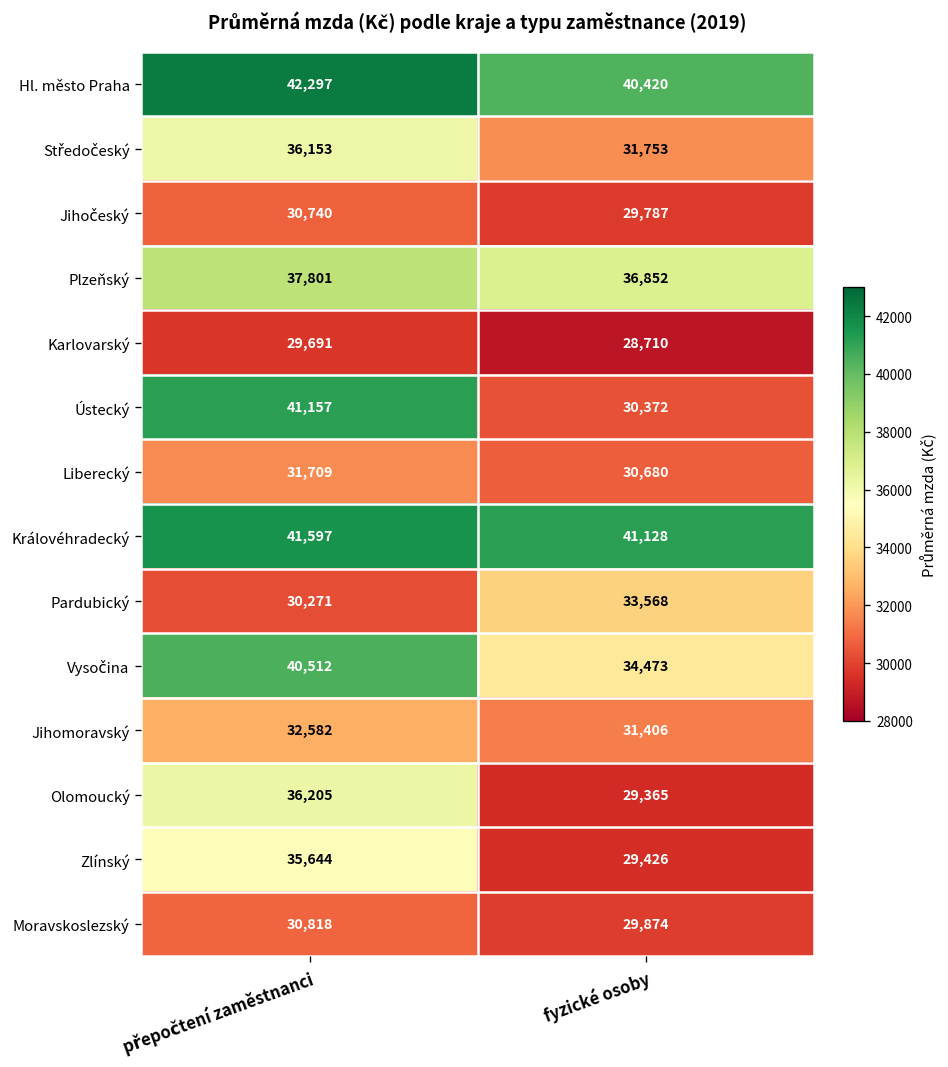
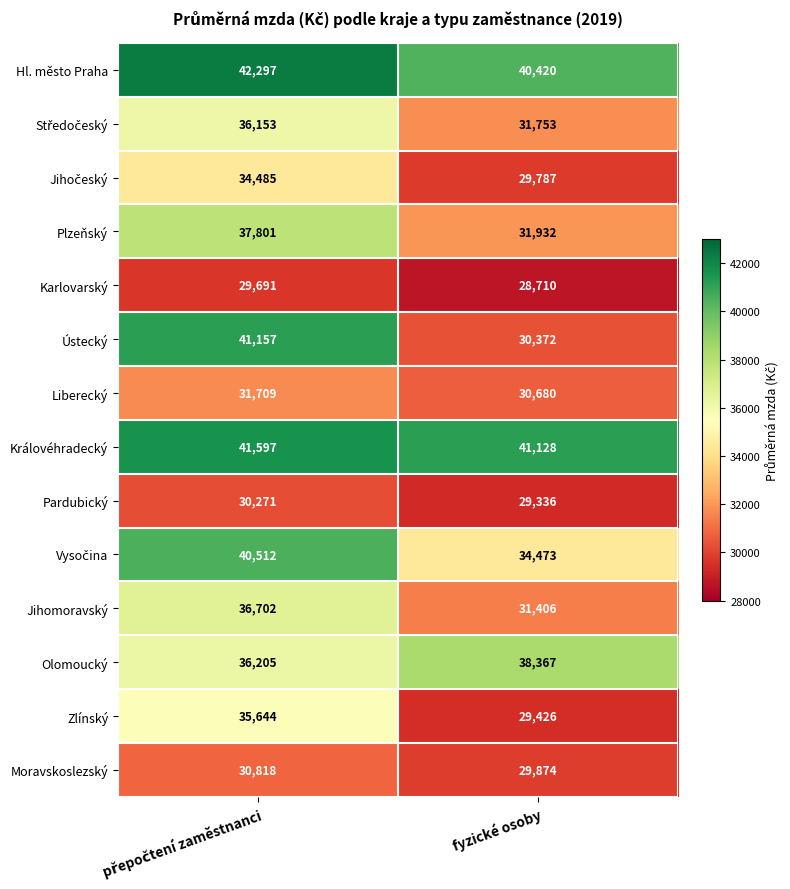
  {
    "Hl. město Praha": {
      "přepočtení zaměstnanci": "42,297",
      "fyzické osoby": "40,420"
    },
    "Středočeský": {
      "přepočtení zaměstnanci": "36,153",
      "fyzické osoby": "31,753"
    },
    "Jihočeský": {
-     "přepočtení zaměstnanci": "30,740",
+     "přepočtení zaměstnanci": "34,485",
      "fyzické osoby": "29,787"
    },
    "Plzeňský": {
      "přepočtení zaměstnanci": "37,801",
-     "fyzické osoby": "36,852"
+     "fyzické osoby": "31,932"
    },
    "Karlovarský": {
      "přepočtení zaměstnanci": "29,691",
      "fyzické osoby": "28,710"
    },
    "Ústecký": {
      "přepočtení zaměstnanci": "41,157",
      "fyzické osoby": "30,372"
    },
    "Liberecký": {
      "přepočtení zaměstnanci": "31,709",
      "fyzické osoby": "30,680"
    },
    "Královéhradecký": {
      "přepočtení zaměstnanci": "41,597",
      "fyzické osoby": "41,128"
    },
    "Pardubický": {
      "přepočtení zaměstnanci": "30,271",
-     "fyzické osoby": "33,568"
+     "fyzické osoby": "29,336"
    },
    "Vysočina": {
      "přepočtení zaměstnanci": "40,512",
      "fyzické osoby": "34,473"
    },
    "Jihomoravský": {
-     "přepočtení zaměstnanci": "32,582",
+     "přepočtení zaměstnanci": "36,702",
      "fyzické osoby": "31,406"
    },
    "Olomoucký": {
      "přepočtení zaměstnanci": "36,205",
-     "fyzické osoby": "29,365"
+     "fyzické osoby": "38,367"
    },
    "Zlínský": {
      "přepočtení zaměstnanci": "35,644",
      "fyzické osoby": "29,426"
    },
    "Moravskoslezský": {
      "přepočtení zaměstnanci": "30,818",
      "fyzické osoby": "29,874"
    }
  }
